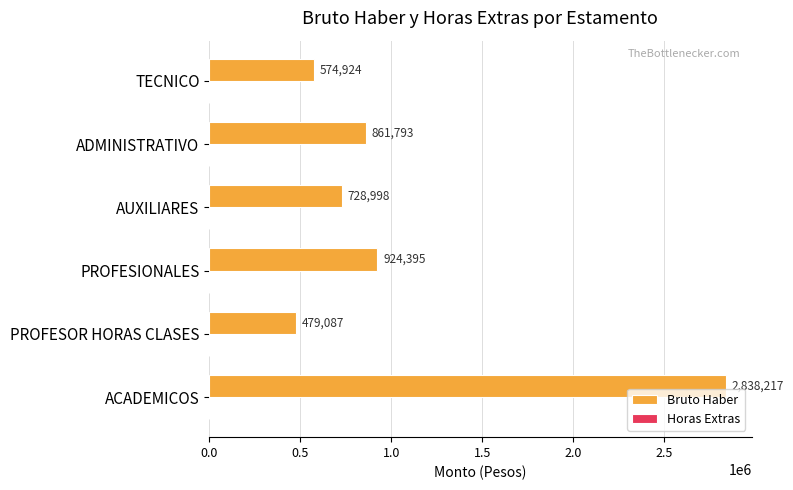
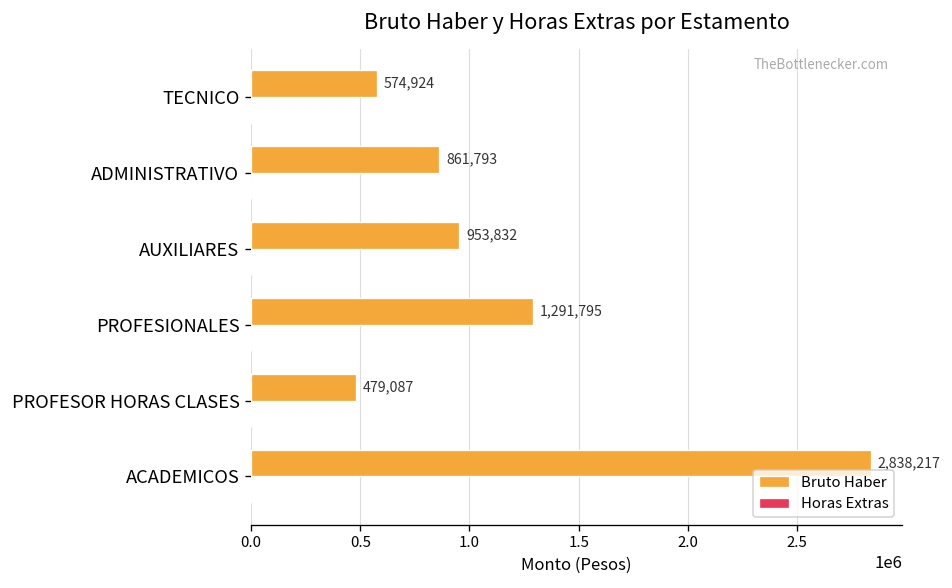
  {
    "Bruto Haber": {
      "TECNICO": "574,924",
      "ADMINISTRATIVO": "861,793",
-     "AUXILIARES": "728,998",
-     "PROFESIONALES": "924,395",
+     "AUXILIARES": "953,832",
+     "PROFESIONALES": "1,291,795",
      "PROFESOR HORAS CLASES": "479,087"
    },
    "Horas Extras": {
      "TECNICO": "0",
      "ADMINISTRATIVO": "0",
      "AUXILIARES": "0",
      "PROFESIONALES": "0",
      "PROFESOR HORAS CLASES": "0",
      "ACADEMICOS": "0"
    }
  }
